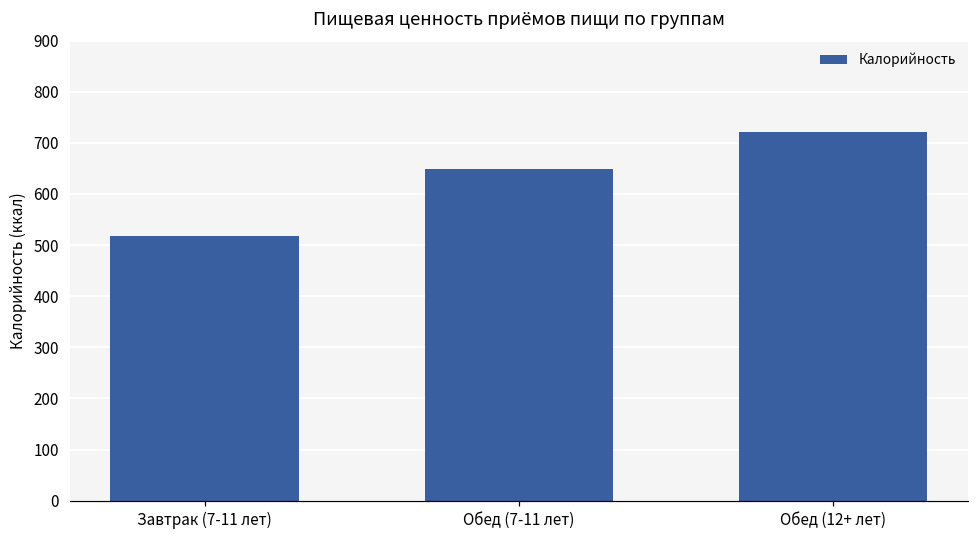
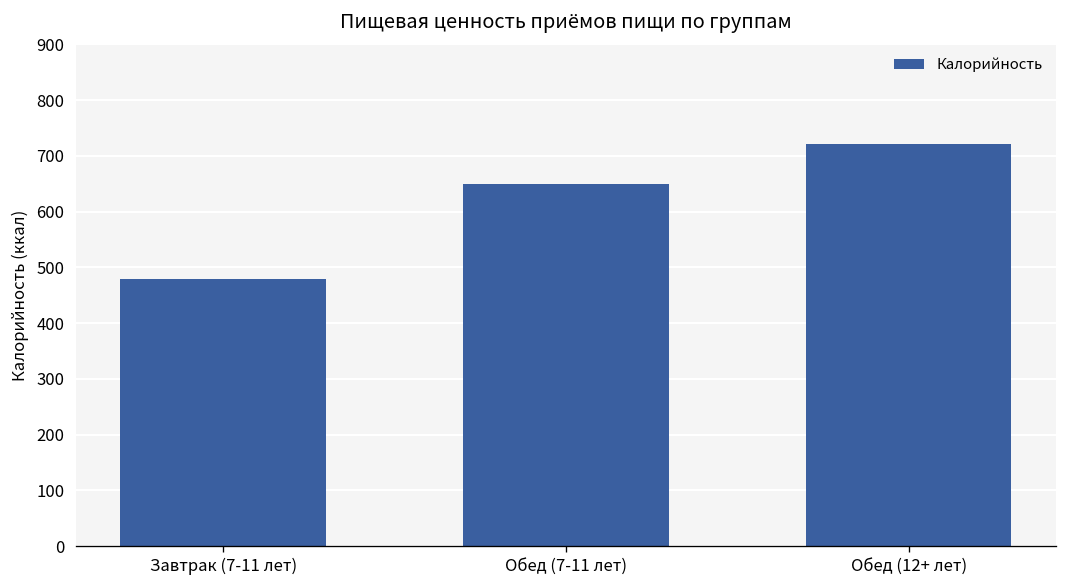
  {
-   "Завтрак (7-11 лет)": 520,
+   "Завтрак (7-11 лет)": 480,
    "Обед (7-11 лет)": 650,
    "Обед (12+ лет)": 720
  }
